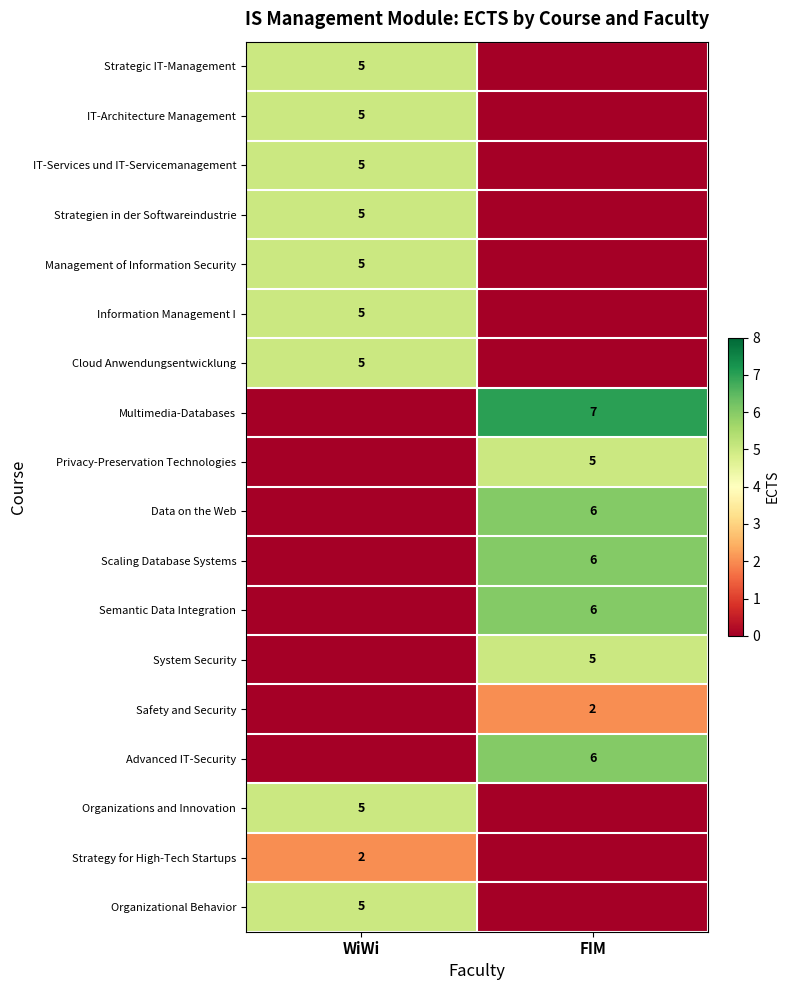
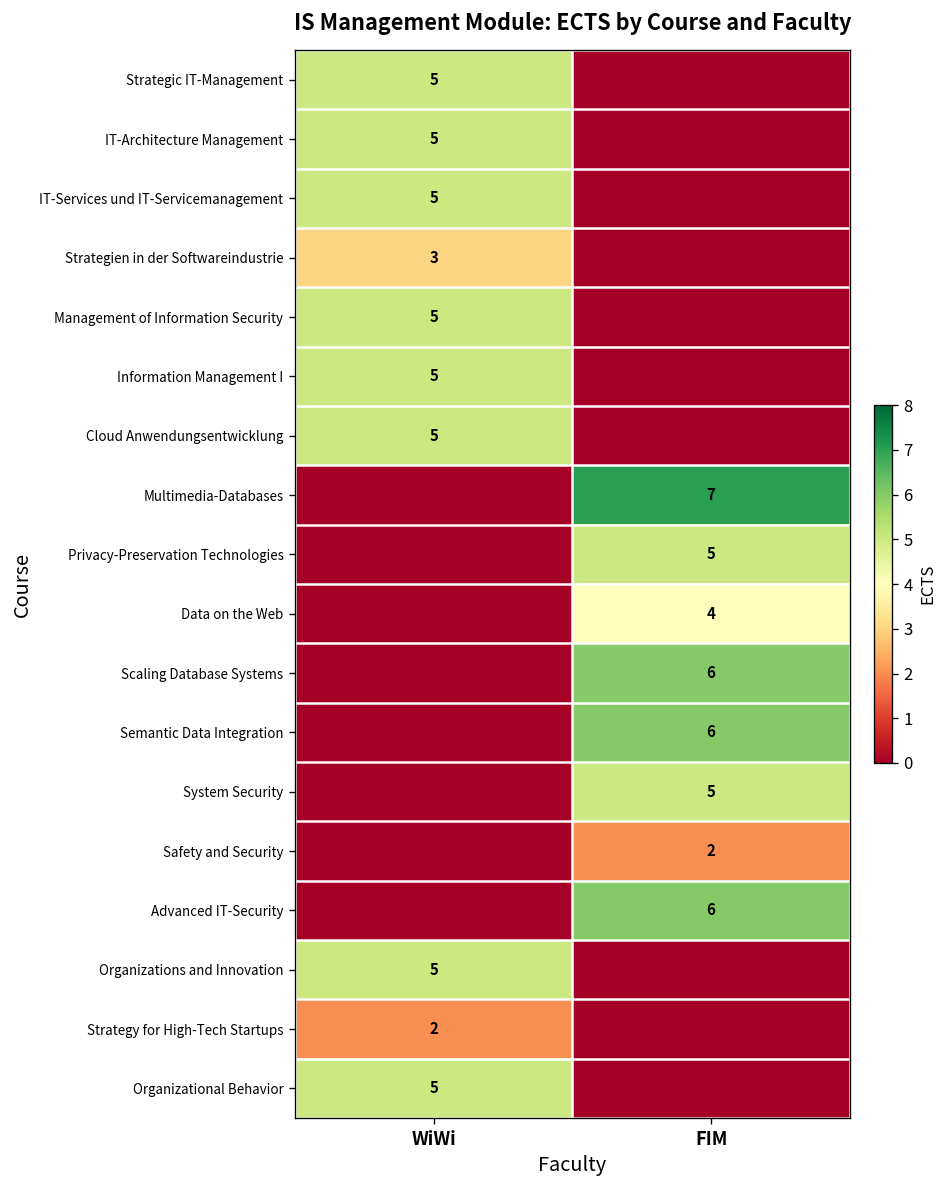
  {
    "Strategic IT-Management": {
      "WiWi": 5
    },
    "IT-Architecture Management": {
      "WiWi": 5
    },
    "IT-Services und IT-Servicemanagement": {
      "WiWi": 5
    },
    "Strategien in der Softwareindustrie": {
-     "WiWi": 5
+     "WiWi": 3
    },
    "Management of Information Security": {
      "WiWi": 5
    },
    "Information Management I": {
      "WiWi": 5
    },
    "Cloud Anwendungsentwicklung": {
      "WiWi": 5
    },
    "Multimedia-Databases": {
      "FIM": 7
    },
    "Privacy-Preservation Technologies": {
      "FIM": 5
    },
    "Data on the Web": {
-     "FIM": 6
+     "FIM": 4
    },
    "Scaling Database Systems": {
      "FIM": 6
    },
    "Semantic Data Integration": {
      "FIM": 6
    },
    "System Security": {
      "FIM": 5
    },
    "Safety and Security": {
      "FIM": 2
    },
    "Advanced IT-Security": {
      "FIM": 6
    },
    "Organizations and Innovation": {
      "WiWi": 5
    },
    "Strategy for High-Tech Startups": {
      "WiWi": 2
    },
    "Organizational Behavior": {
      "WiWi": 5
    }
  }
